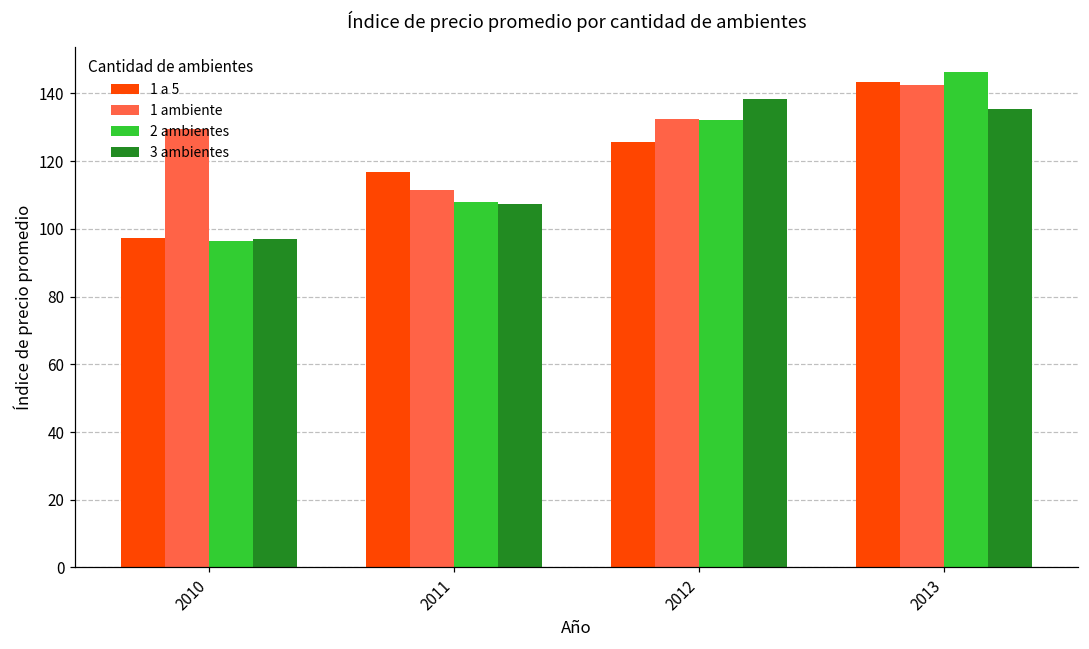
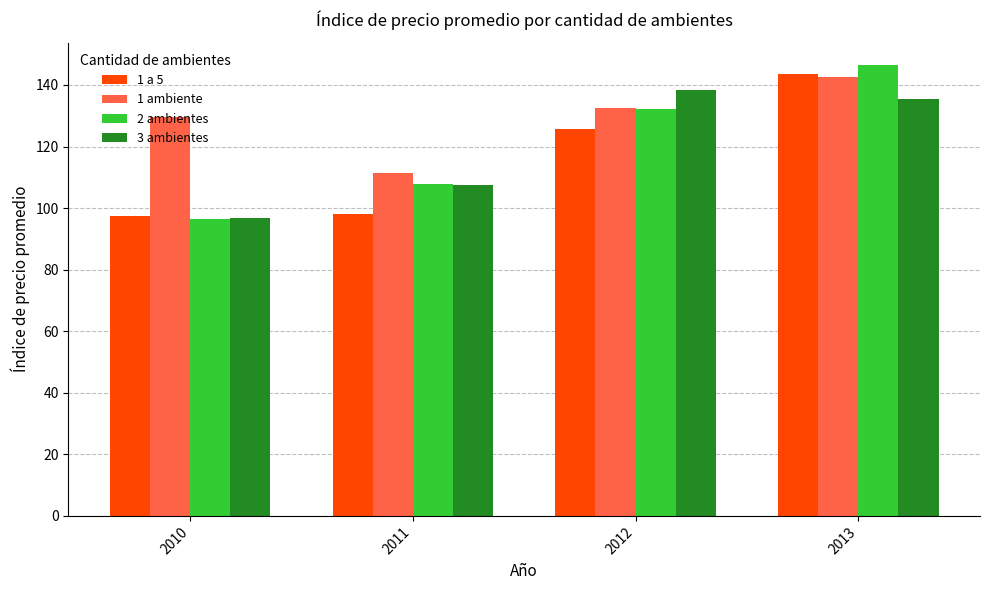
  {
    "1 a 5": {
      "2010": 97,
-     "2011": 117,
+     "2011": 98,
      "2012": 126,
      "2013": 143
    },
    "1 ambiente": {
      "2010": 130,
      "2011": 112,
      "2012": 132,
      "2013": 142
    },
    "2 ambientes": {
      "2010": 96,
      "2011": 108,
      "2012": 132,
      "2013": 146
    },
    "3 ambientes": {
      "2010": 97,
      "2011": 107,
      "2012": 138,
      "2013": 135
    }
  }
